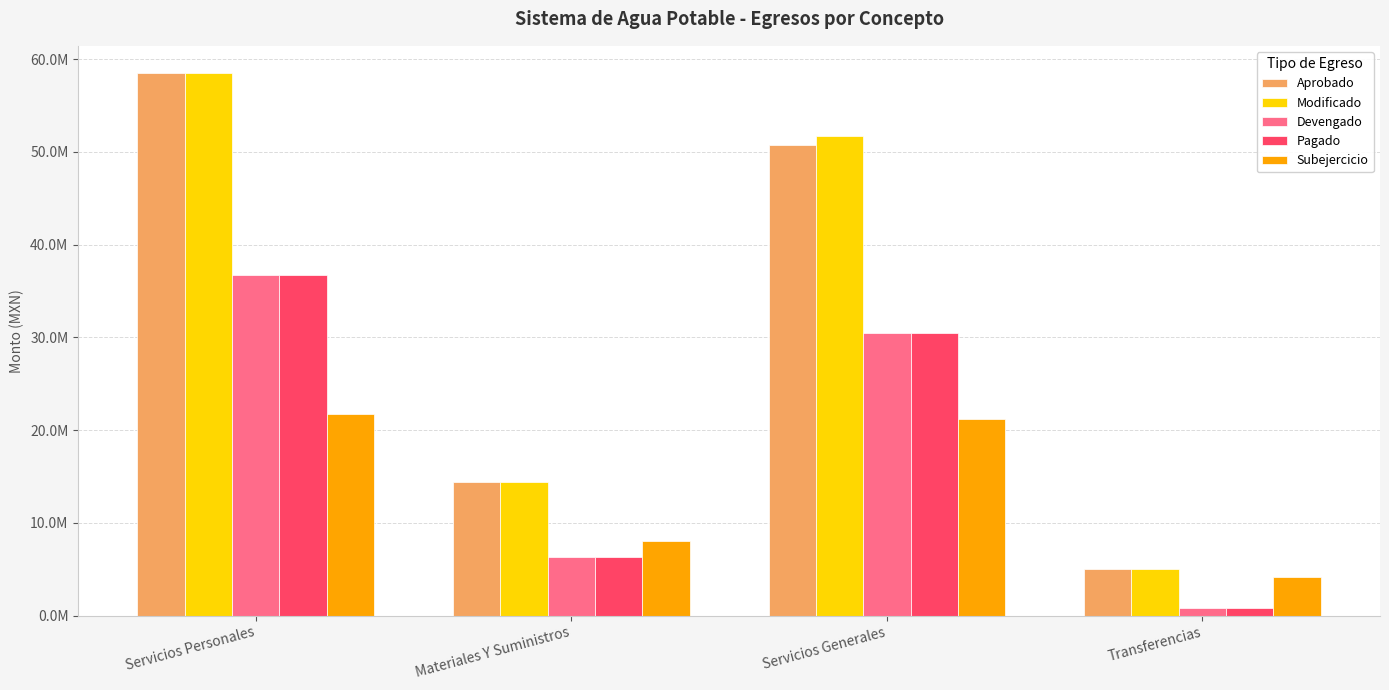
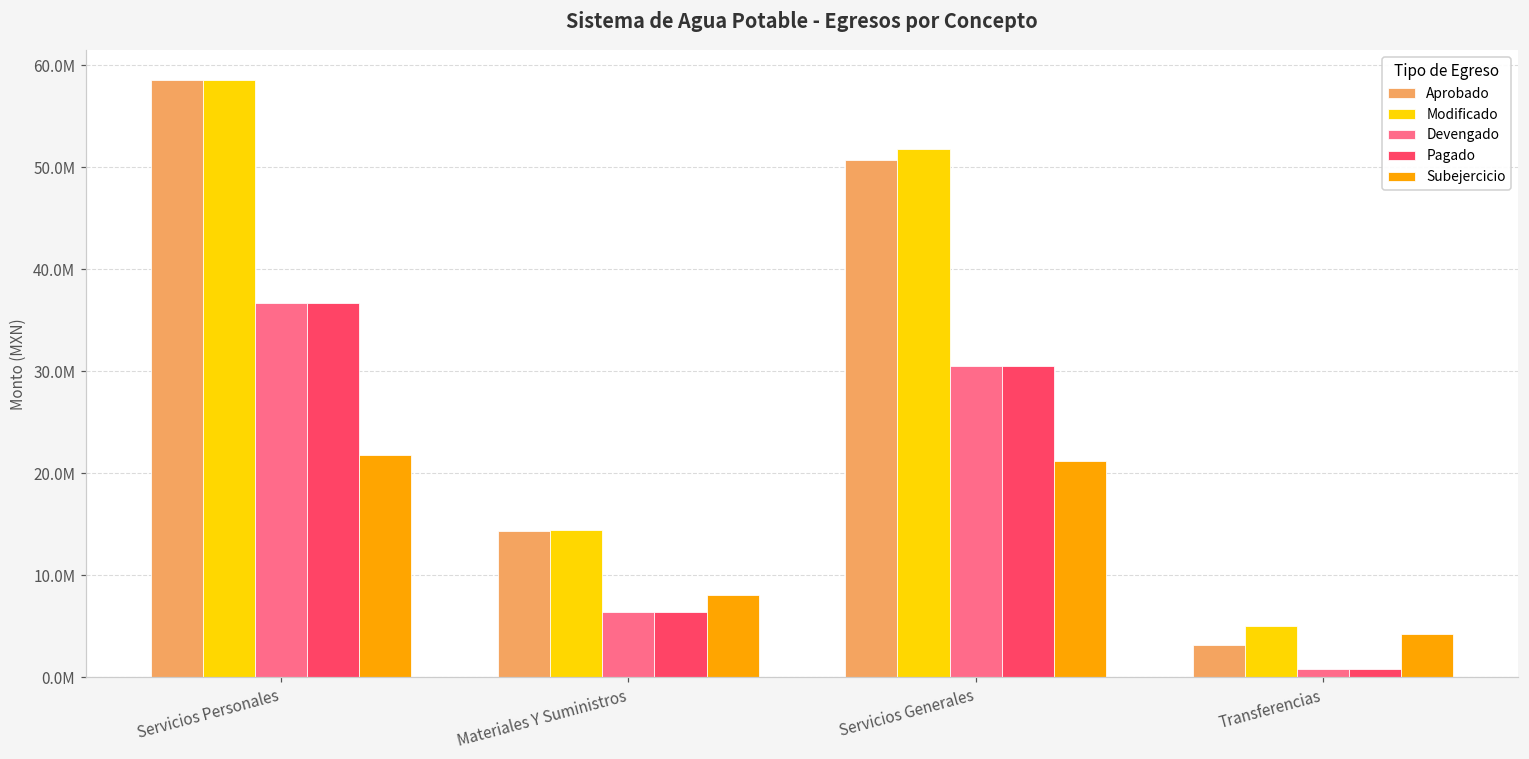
  {
    "Aprobado": {
      "Servicios Personales": 59000000,
      "Materiales Y Suministros": 14000000,
      "Servicios Generales": 51000000,
-     "Transferencias": 5000000
+     "Transferencias": 3000000
    }
  }
